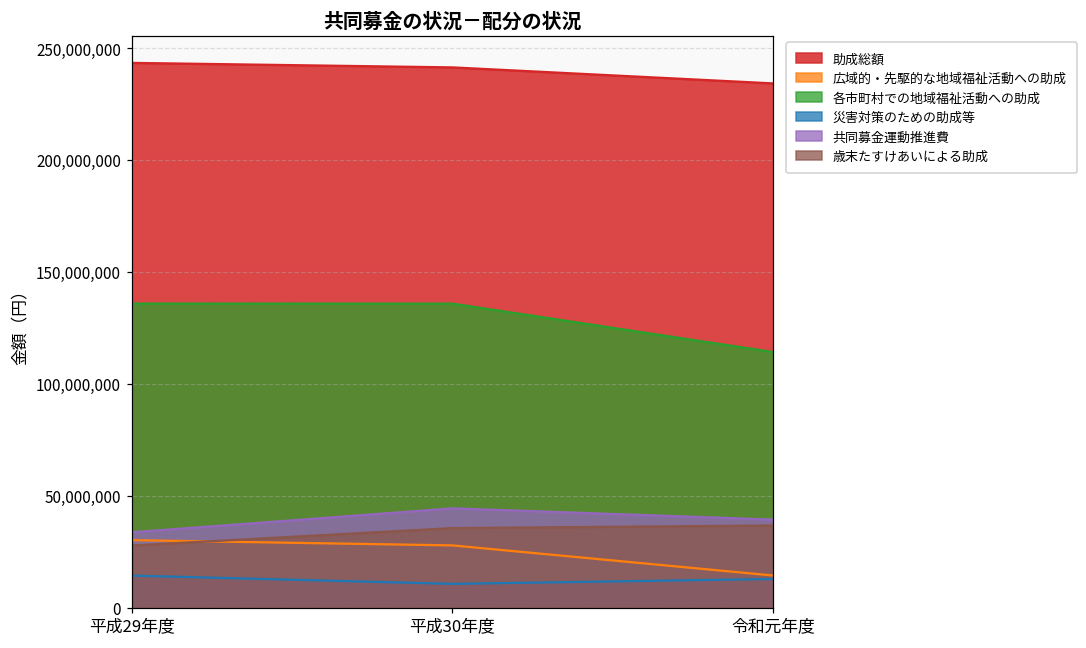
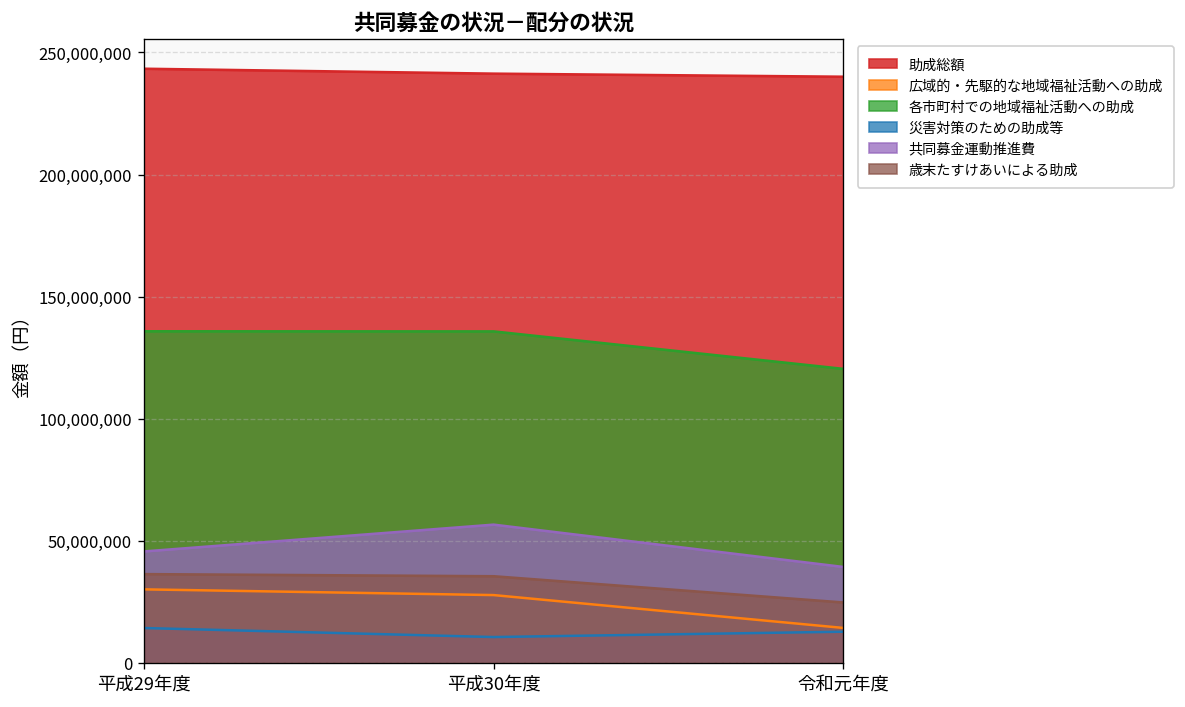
  {
    "助成総額": {
      "平成29年度": "243,000,000",
      "平成30年度": "241,000,000",
-     "令和元年度": "234,000,000"
+     "令和元年度": "240,000,000"
    },
    "広域的・先駆的な地域福祉活動への助成": {
      "平成29年度": "30,000,000",
      "平成30年度": "28,000,000",
      "令和元年度": "14,000,000"
    },
    "各市町村での地域福祉活動への助成": {
      "平成29年度": "136,000,000",
      "平成30年度": "136,000,000",
-     "令和元年度": "114,000,000"
+     "令和元年度": "120,000,000"
    },
    "災害対策のための助成等": {
      "平成29年度": "14,000,000",
      "平成30年度": "11,000,000",
      "令和元年度": "13,000,000"
    },
    "共同募金運動推進費": {
-     "平成29年度": "34,000,000",
-     "平成30年度": "44,000,000",
+     "平成29年度": "46,000,000",
+     "平成30年度": "57,000,000",
      "令和元年度": "39,000,000"
    },
    "歳末たすけあいによる助成": {
-     "平成29年度": "28,000,000",
+     "平成29年度": "36,000,000",
      "平成30年度": "36,000,000",
-     "令和元年度": "37,000,000"
+     "令和元年度": "25,000,000"
    }
  }
